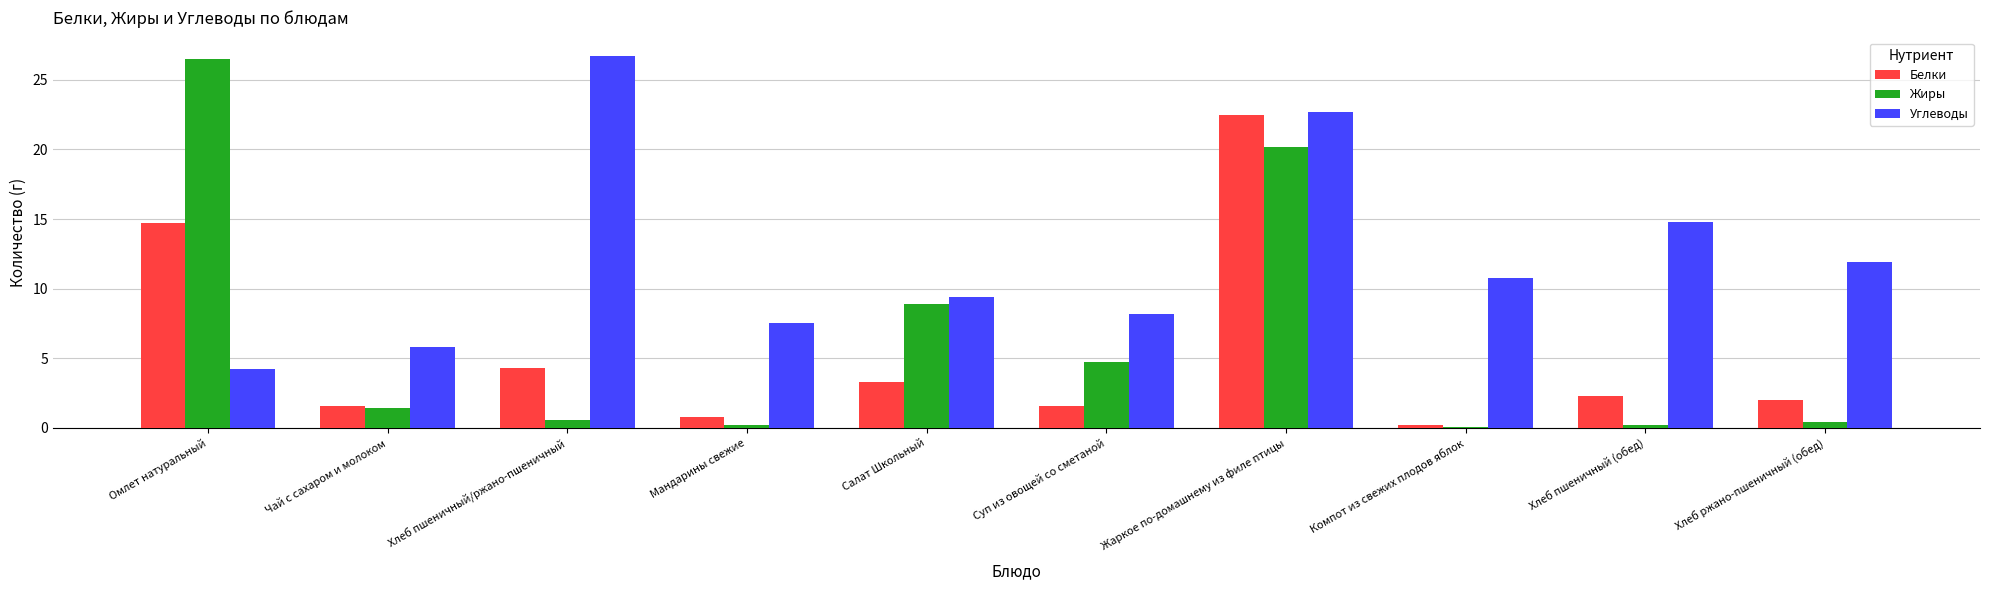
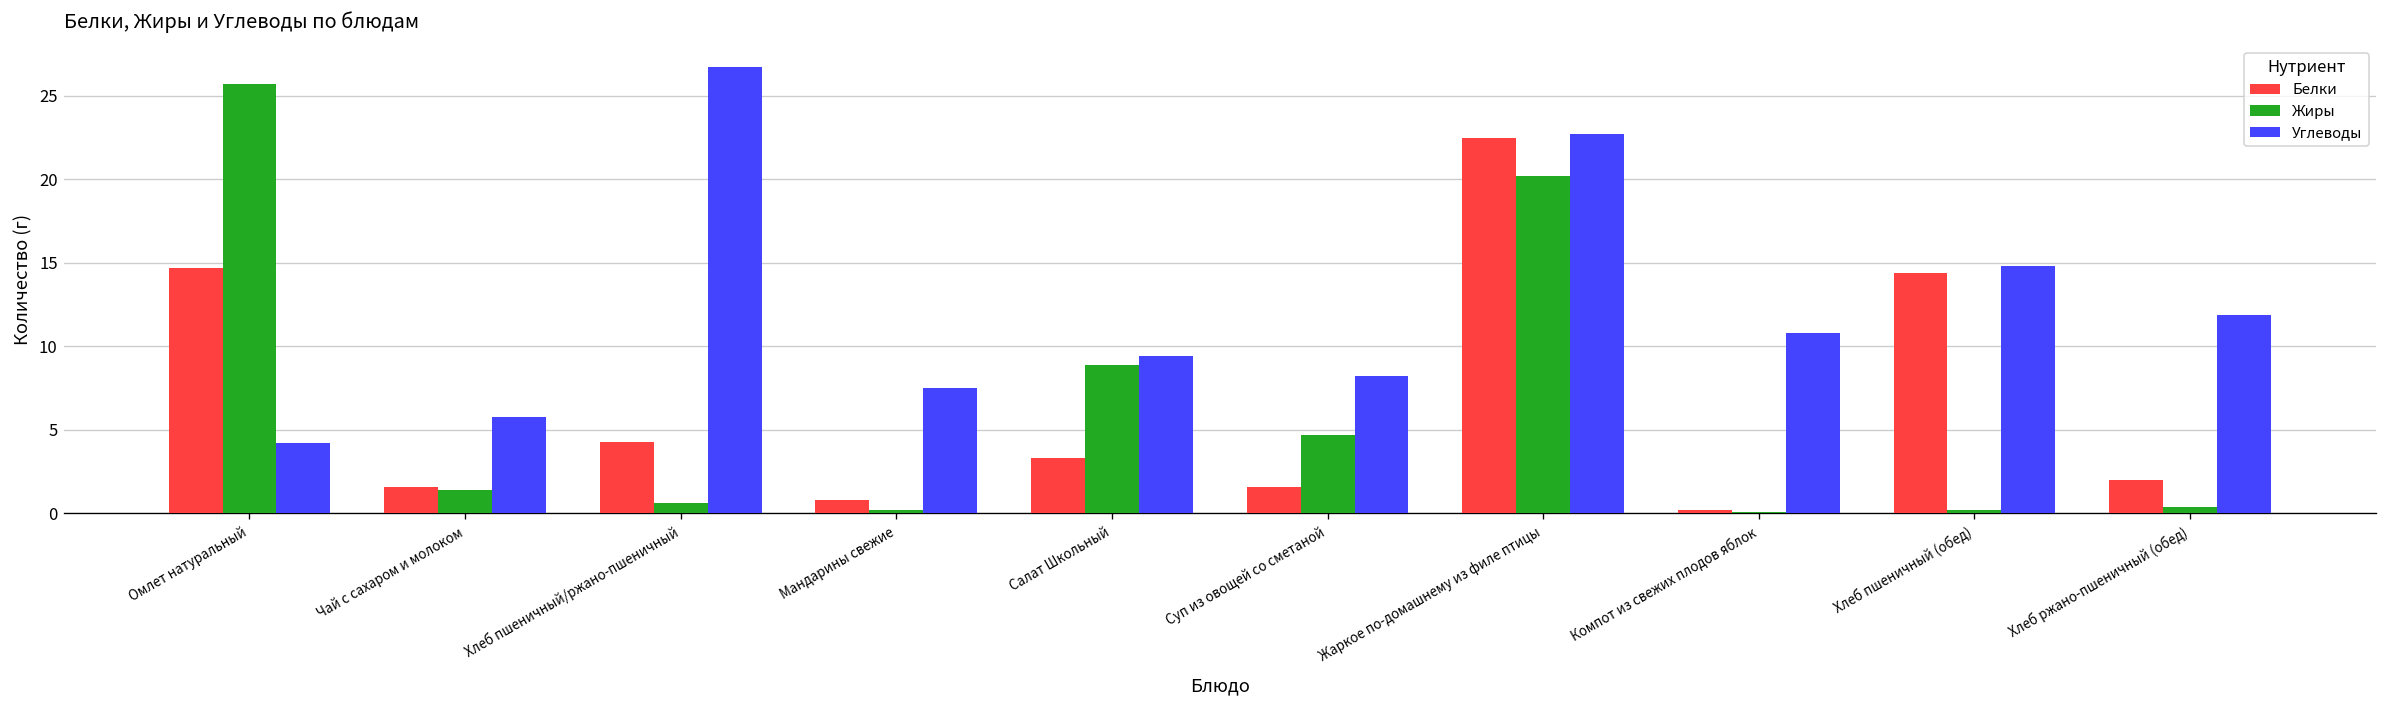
  {
    "Белки": {
      "Омлет натуральный": 14.7,
      "Чай с сахаром и молоком": 1.6,
      "Хлеб пшеничный/ржано-пшеничный": 4.3,
      "Мандарины свежие": 0.8,
      "Салат Школьный": 3.3,
      "Суп из овощей со сметаной": 1.6,
      "Жаркое по-домашнему из филе птицы": 22.5,
      "Компот из свежих плодов яблок": 0.2,
-     "Хлеб пшеничный (обед)": 2.3,
+     "Хлеб пшеничный (обед)": 14.4,
      "Хлеб ржано-пшеничный (обед)": 2.0
    },
    "Жиры": {
-     "Омлет натуральный": 26.5,
+     "Омлет натуральный": 25.7,
      "Чай с сахаром и молоком": 1.4,
      "Хлеб пшеничный/ржано-пшеничный": 0.6,
      "Мандарины свежие": 0.2,
      "Салат Школьный": 8.9,
      "Суп из овощей со сметаной": 4.7,
      "Жаркое по-домашнему из филе птицы": 20.2,
      "Хлеб пшеничный (обед)": 0.2,
      "Хлеб ржано-пшеничный (обед)": 0.4
    },
    "Углеводы": {
      "Омлет натуральный": 4.2,
      "Чай с сахаром и молоком": 5.8,
      "Хлеб пшеничный/ржано-пшеничный": 26.7,
      "Мандарины свежие": 7.5,
      "Салат Школьный": 9.4,
      "Суп из овощей со сметаной": 8.2,
      "Жаркое по-домашнему из филе птицы": 22.7,
      "Компот из свежих плодов яблок": 10.8,
      "Хлеб пшеничный (обед)": 14.8,
      "Хлеб ржано-пшеничный (обед)": 11.9
    }
  }
